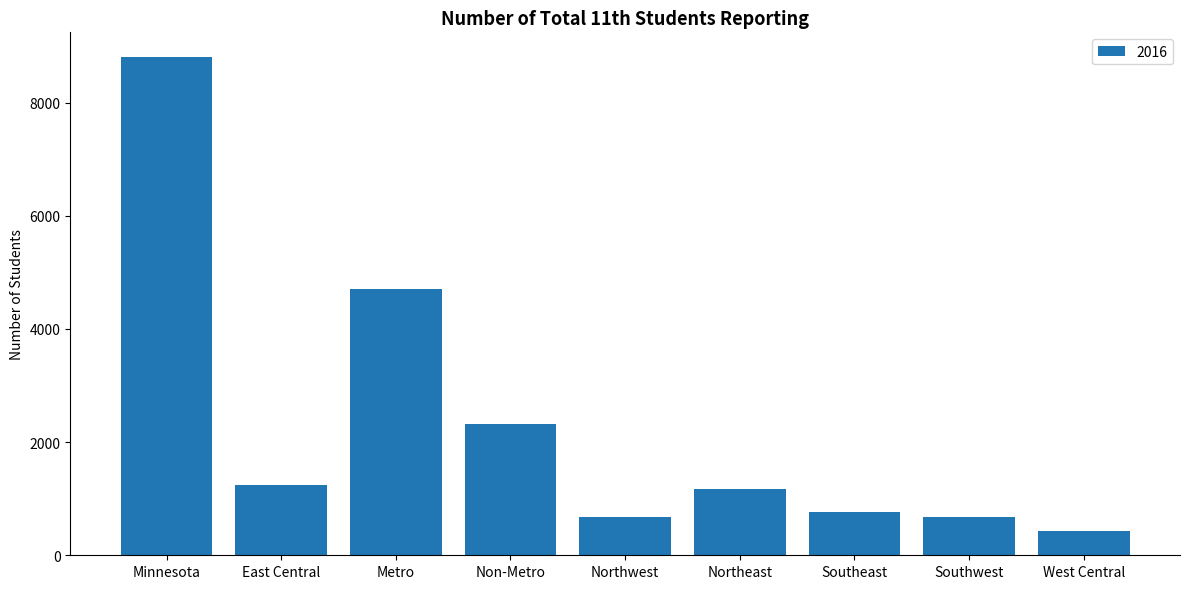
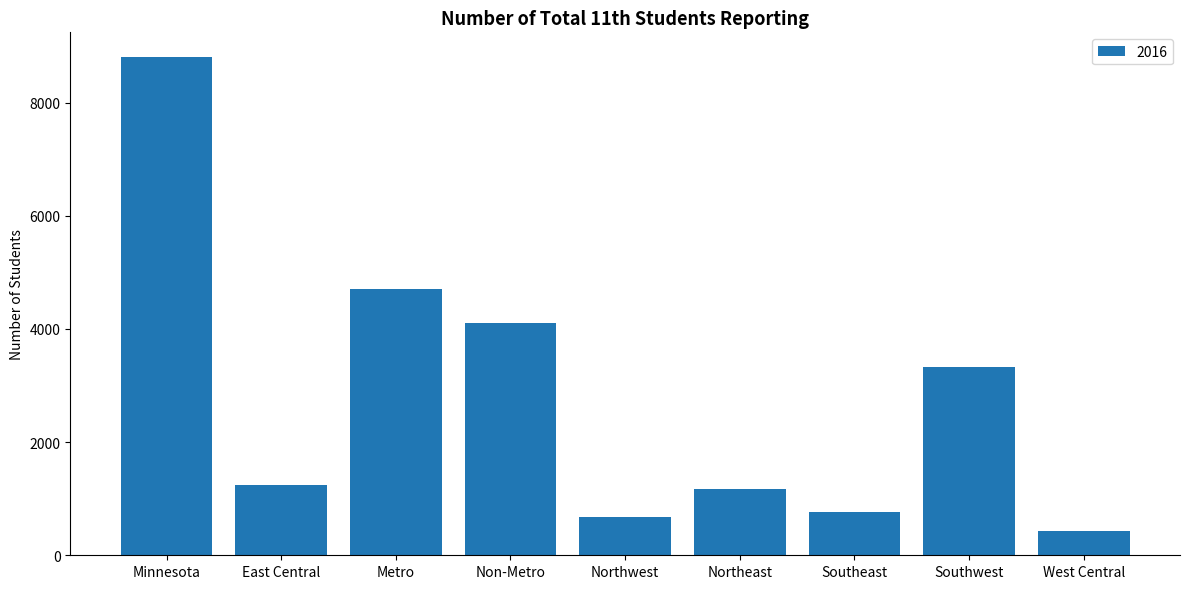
  {
    "Minnesota": 8800,
    "East Central": 1200,
    "Metro": 4700,
-   "Non-Metro": 2300,
+   "Non-Metro": 4100,
    "Northwest": 700,
    "Northeast": 1200,
    "Southeast": 800,
-   "Southwest": 700,
+   "Southwest": 3300,
    "West Central": 400
  }
